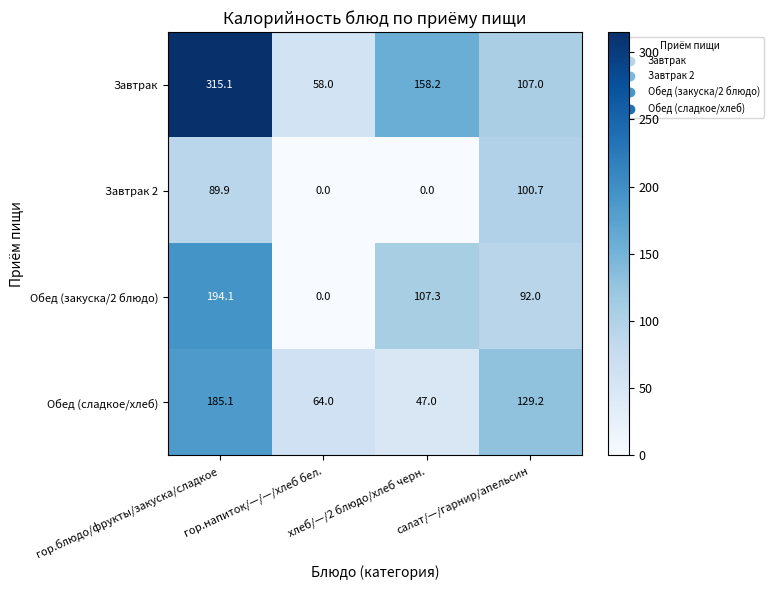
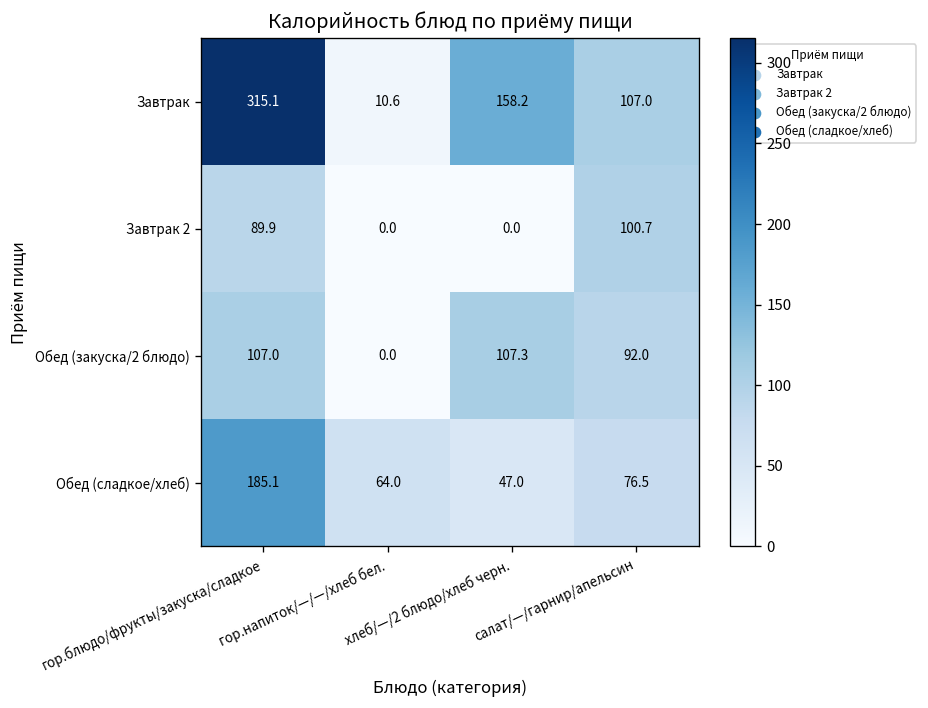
  {
    "Завтрак": {
      "гор.блюдо/фрукты/закуска/сладкое": 315.1,
-     "гор.напиток/—/—/хлеб бел.": 58.0,
+     "гор.напиток/—/—/хлеб бел.": 10.6,
      "хлеб/—/2 блюдо/хлеб черн.": 158.2,
      "салат/—/гарнир/апельсин": 107.0
    },
    "Завтрак 2": {
      "гор.блюдо/фрукты/закуска/сладкое": 89.9,
      "гор.напиток/—/—/хлеб бел.": 0.0,
      "хлеб/—/2 блюдо/хлеб черн.": 0.0,
      "салат/—/гарнир/апельсин": 100.7
    },
    "Обед (закуска/2 блюдо)": {
-     "гор.блюдо/фрукты/закуска/сладкое": 194.1,
+     "гор.блюдо/фрукты/закуска/сладкое": 107.0,
      "гор.напиток/—/—/хлеб бел.": 0.0,
      "хлеб/—/2 блюдо/хлеб черн.": 107.3,
      "салат/—/гарнир/апельсин": 92.0
    },
    "Обед (сладкое/хлеб)": {
      "гор.блюдо/фрукты/закуска/сладкое": 185.1,
      "гор.напиток/—/—/хлеб бел.": 64.0,
      "хлеб/—/2 блюдо/хлеб черн.": 47.0,
-     "салат/—/гарнир/апельсин": 129.2
+     "салат/—/гарнир/апельсин": 76.5
    }
  }
